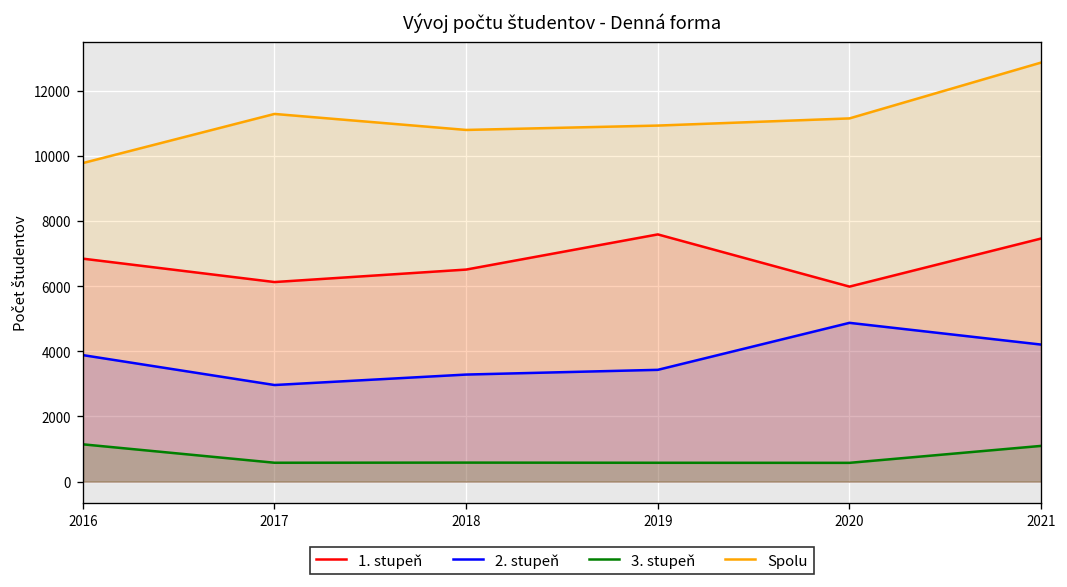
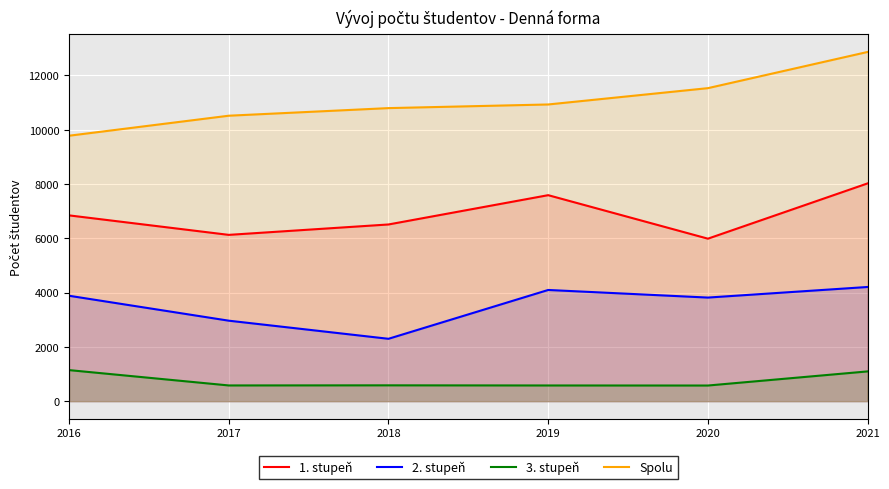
  {
    "1. stupeň": {
      "2016": 6800,
      "2017": 6100,
      "2018": 6500,
      "2019": 7600,
      "2020": 6000,
-     "2021": 7500
+     "2021": 8000
    },
    "2. stupeň": {
      "2016": 3900,
      "2017": 3000,
-     "2018": 3300,
-     "2019": 3400,
-     "2020": 4900,
+     "2018": 2300,
+     "2019": 4100,
+     "2020": 3800,
      "2021": 4200
    },
    "3. stupeň": {
      "2016": 1100,
      "2017": 600,
      "2018": 600,
      "2019": 600,
      "2020": 600,
      "2021": 1100
    },
    "Spolu": {
      "2016": 9800,
-     "2017": 11300,
+     "2017": 10500,
      "2018": 10800,
      "2019": 10900,
-     "2020": 11100,
+     "2020": 11500,
      "2021": 12900
    }
  }
